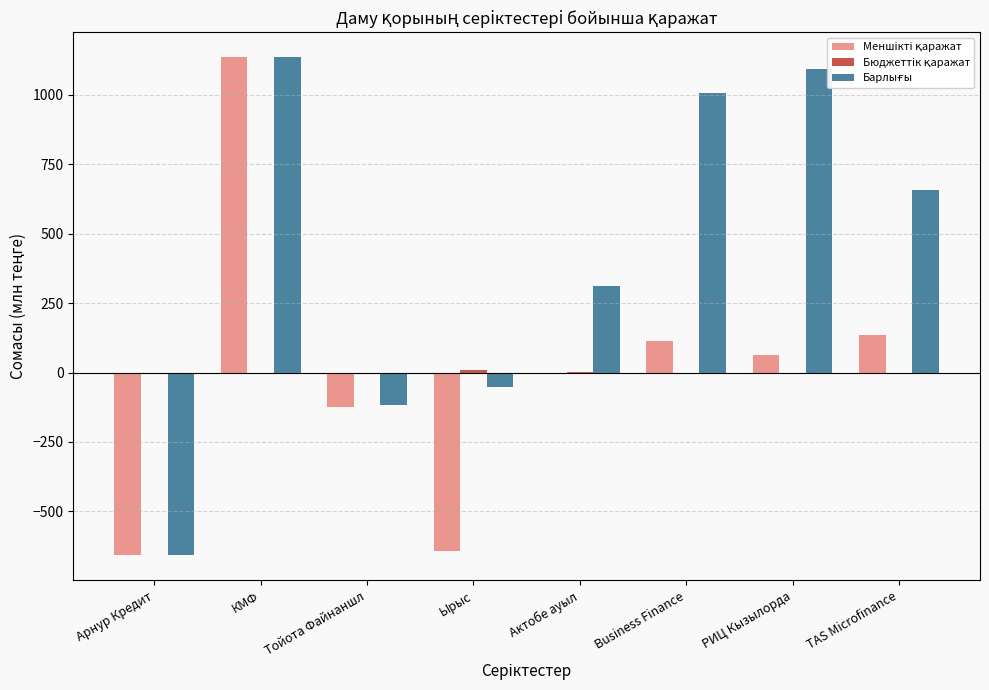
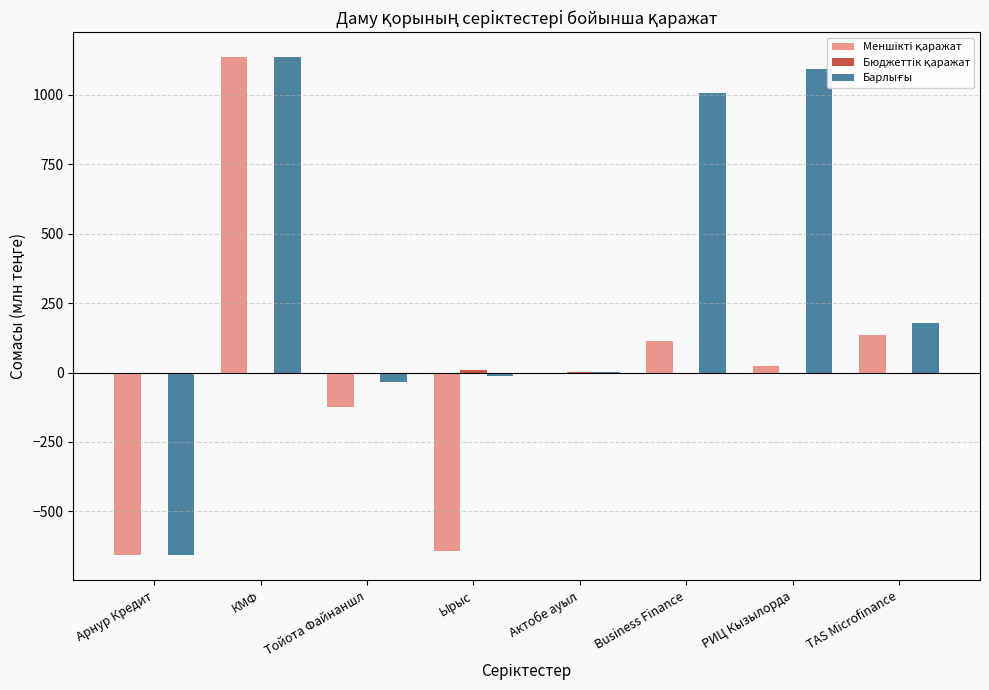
  {
    "Меншікті қаражат": {
      "Арнур Кредит": -660,
      "КМФ": 1140,
      "Тойота Файнаншл": -120,
      "Ырыс": -640,
      "Актобе ауыл": 0,
      "Business Finance": 110,
-     "РИЦ Кызылорда": 60,
+     "РИЦ Кызылорда": 20,
      "TAS Microfinance": 140
    },
    "Бюджеттік қаражат": {
      "КМФ": 0,
      "Тойота Файнаншл": 0,
      "Ырыс": 10,
      "Business Finance": 0,
      "РИЦ Кызылорда": 0,
      "TAS Microfinance": 0
    },
    "Барлығы": {
      "Арнур Кредит": -660,
      "КМФ": 1140,
-     "Тойота Файнаншл": -120,
-     "Ырыс": -50,
-     "Актобе ауыл": 310,
+     "Тойота Файнаншл": -30,
+     "Ырыс": -10,
+     "Актобе ауыл": 0,
      "Business Finance": 1010,
      "РИЦ Кызылорда": 1090,
-     "TAS Microfinance": 660
+     "TAS Microfinance": 180
    }
  }
